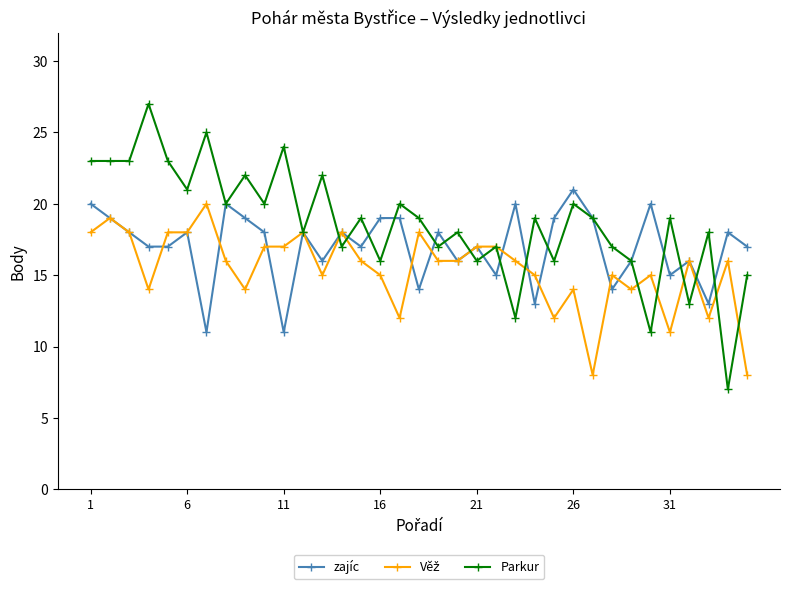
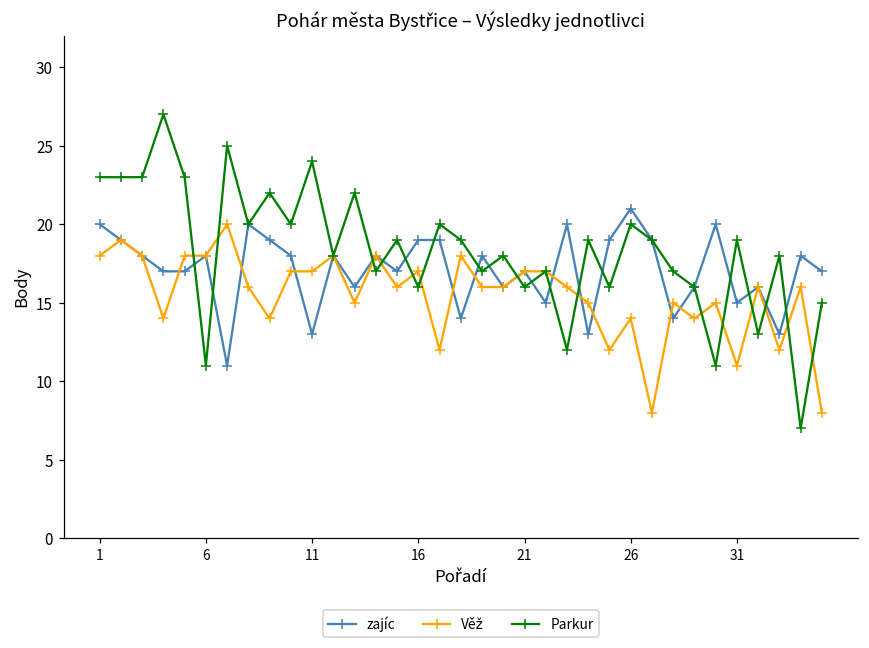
  {
    "zajíc": {
      "1": 20,
-     "11": 11,
+     "11": 13,
      "16": 19,
      "26": 21,
      "31": 15
    },
    "Věž": {
      "1": 18,
      "11": 17,
-     "16": 15,
+     "16": 17,
      "26": 14,
      "31": 11
    },
    "Parkur": {
      "1": 23,
-     "6": 21,
+     "6": 11,
      "11": 24,
      "16": 16,
      "21": 16,
      "26": 20,
      "31": 19
    }
  }
